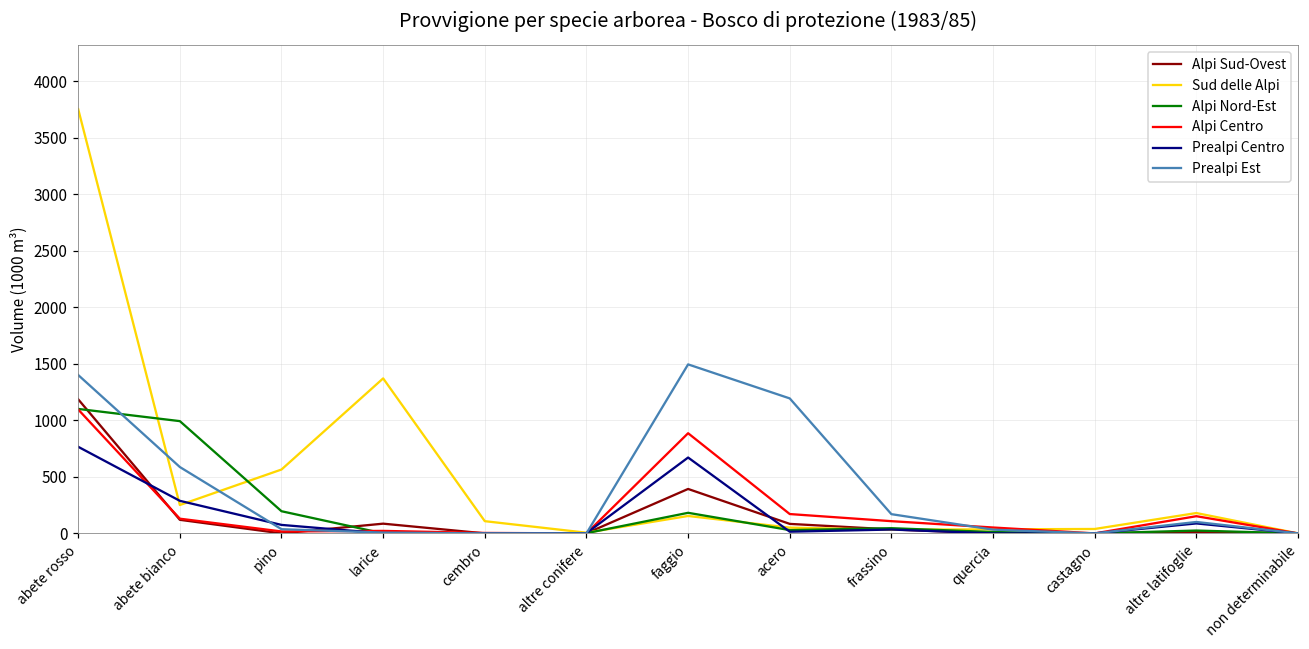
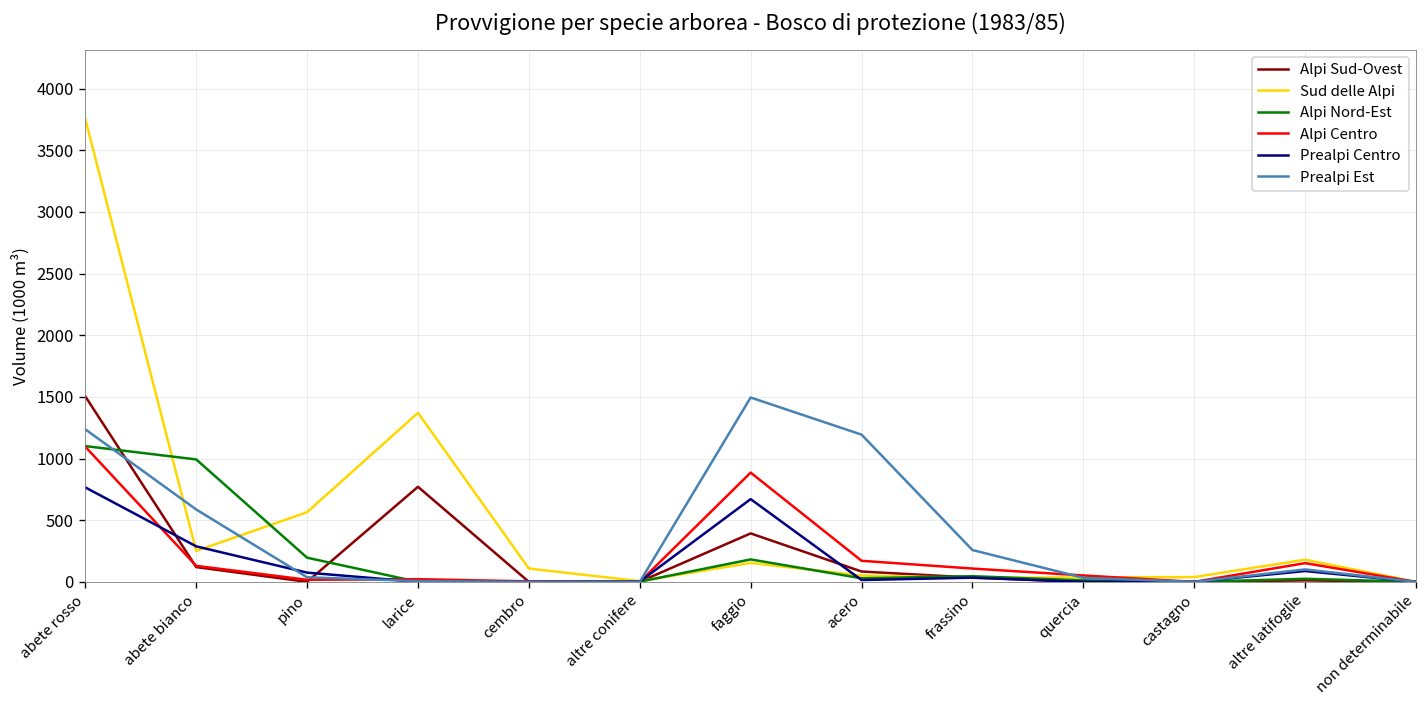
  {
    "Alpi Sud-Ovest": {
-     "abete rosso": 1190,
-     "larice": 90,
+     "abete rosso": 1500,
+     "larice": 770,
      "faggio": 390,
      "acero": 80
    },
    "Sud delle Alpi": {
      "abete rosso": 3750,
      "abete bianco": 250,
      "pino": 570,
      "larice": 1370,
      "cembro": 110,
      "faggio": 150,
      "castagno": 40,
      "altre latifoglie": 180
    },
    "Alpi Nord-Est": {
      "abete bianco": 990,
      "pino": 200,
      "faggio": 180
    },
    "Alpi Centro": {
      "faggio": 890,
      "acero": 170,
      "frassino": 110,
      "altre latifoglie": 150
    },
    "Prealpi Centro": {
      "abete rosso": 770,
      "abete bianco": 290,
      "pino": 80,
      "faggio": 670
    },
    "Prealpi Est": {
-     "abete rosso": 1400,
+     "abete rosso": 1240,
      "abete bianco": 590,
      "faggio": 1500,
      "acero": 1190,
-     "frassino": 170
+     "frassino": 260
    }
  }
